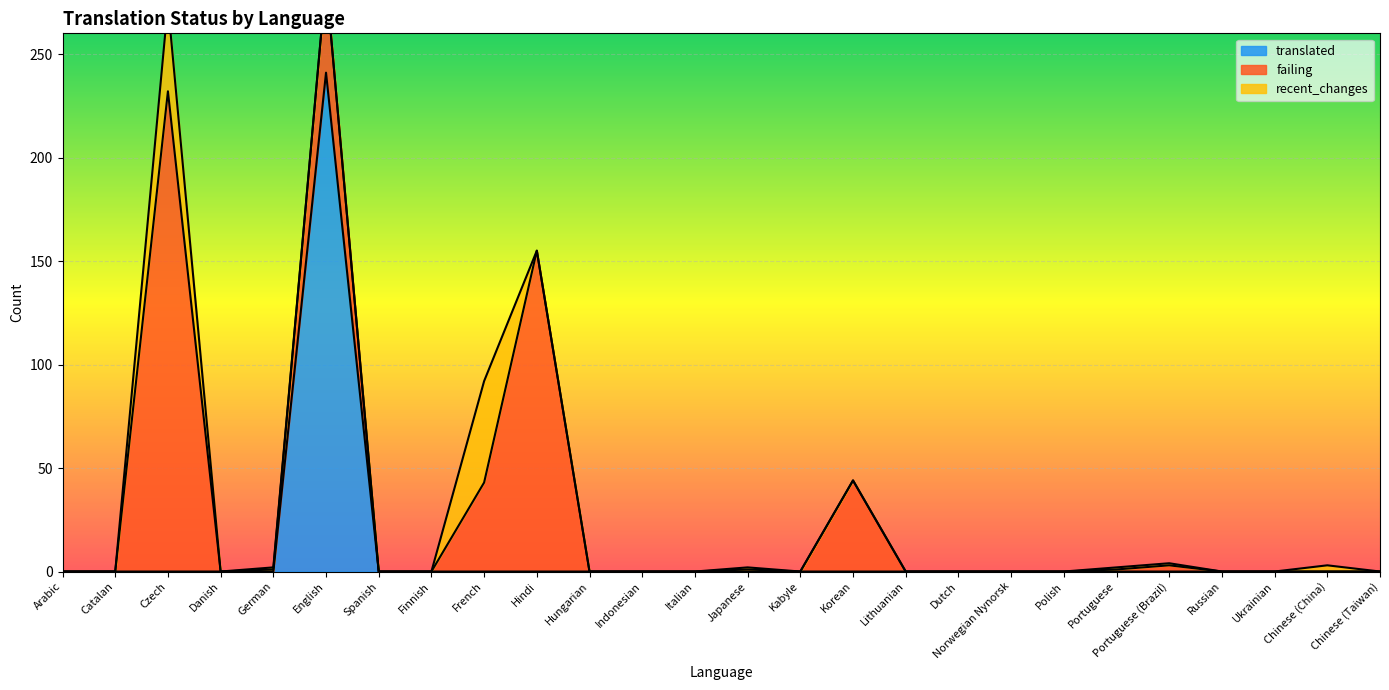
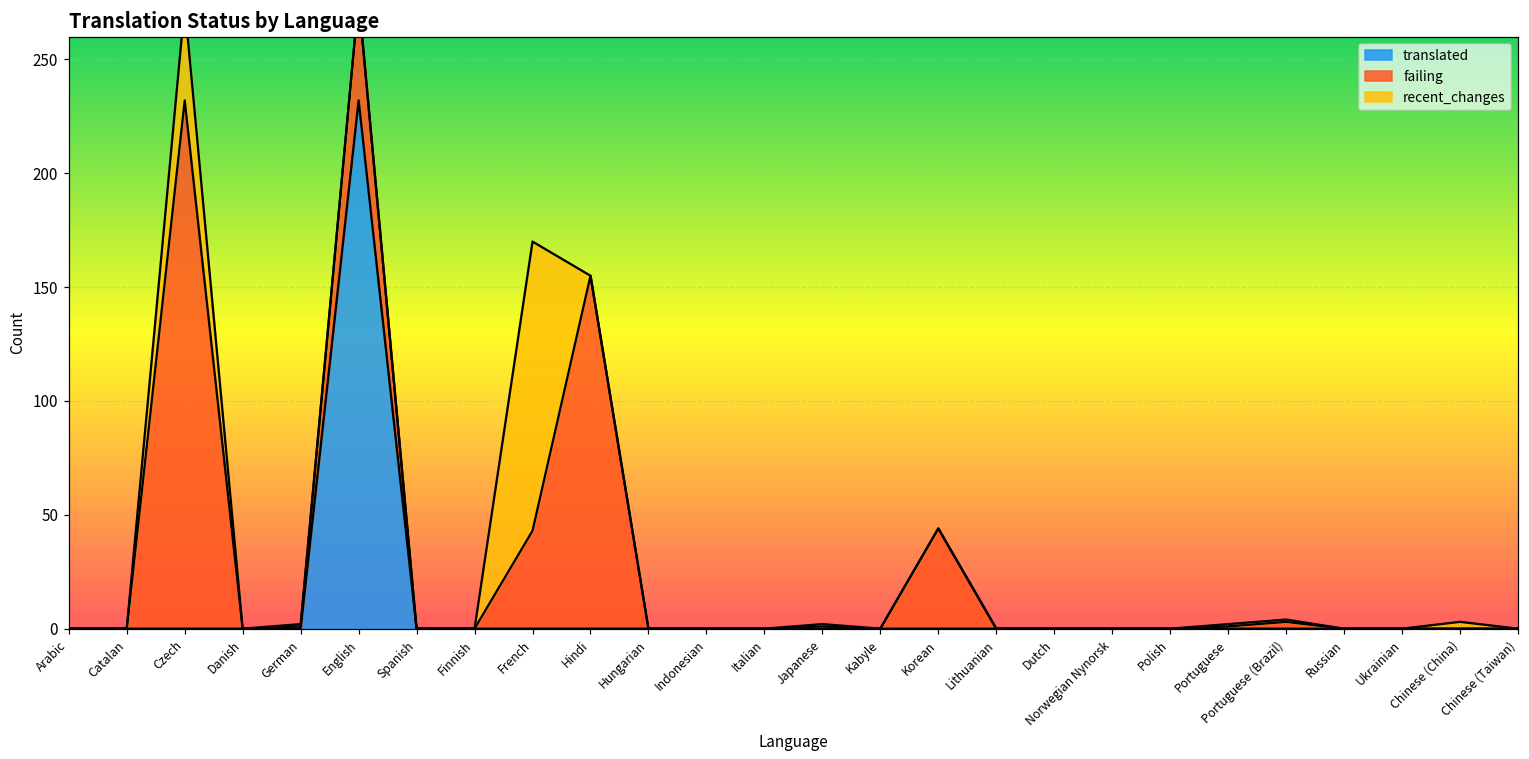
  {
    "translated": {
      "Czech": 0,
-     "English": 241,
+     "English": 232,
      "French": 0,
      "Hindi": 0,
      "Korean": 0,
      "Portuguese (Brazil)": 0
    },
    "failing": {
      "Czech": 232,
      "French": 43
    },
    "recent_changes": {
-     "French": 49,
+     "French": 127,
      "Chinese (China)": 3
    }
  }
